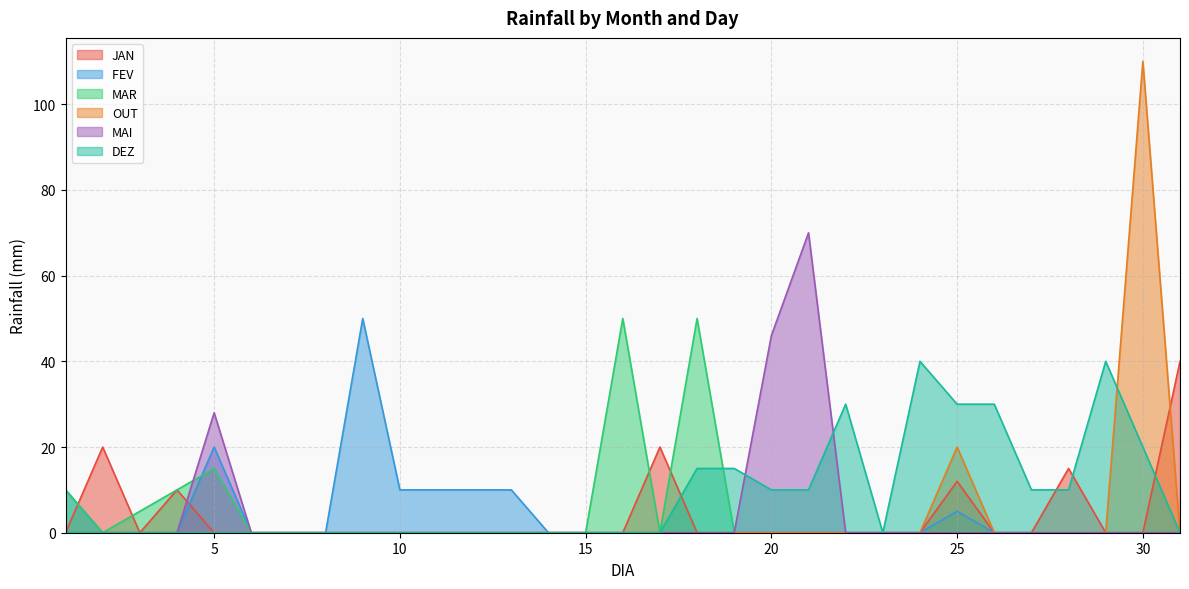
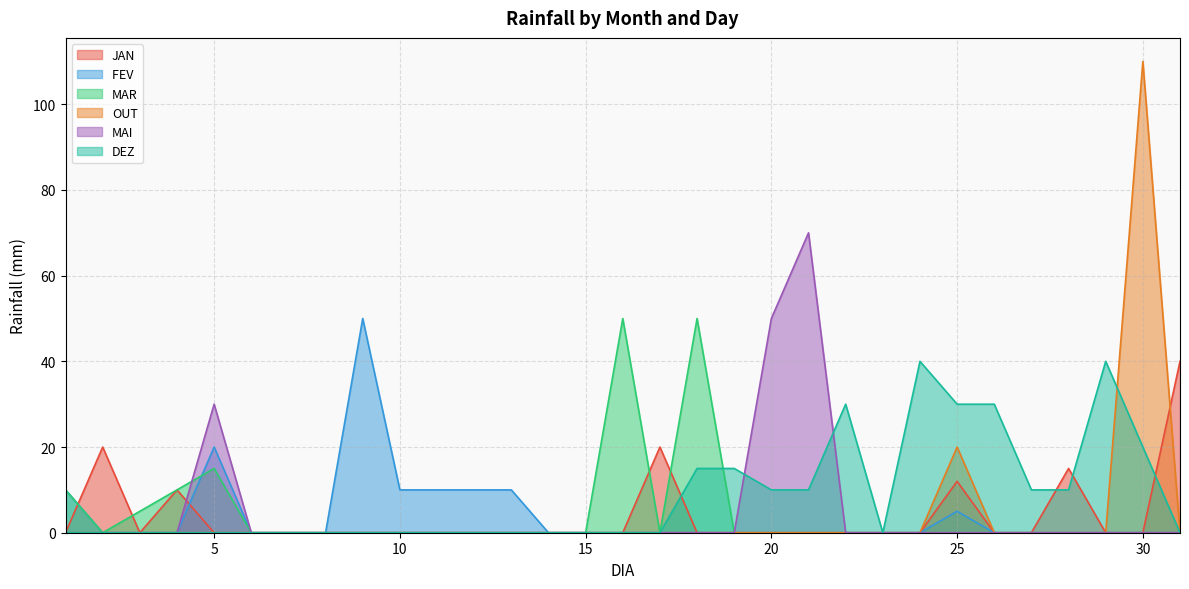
  {
    "MAI": {
-     "5": 28,
-     "20": 46
+     "5": 30,
+     "20": 50
    }
  }
